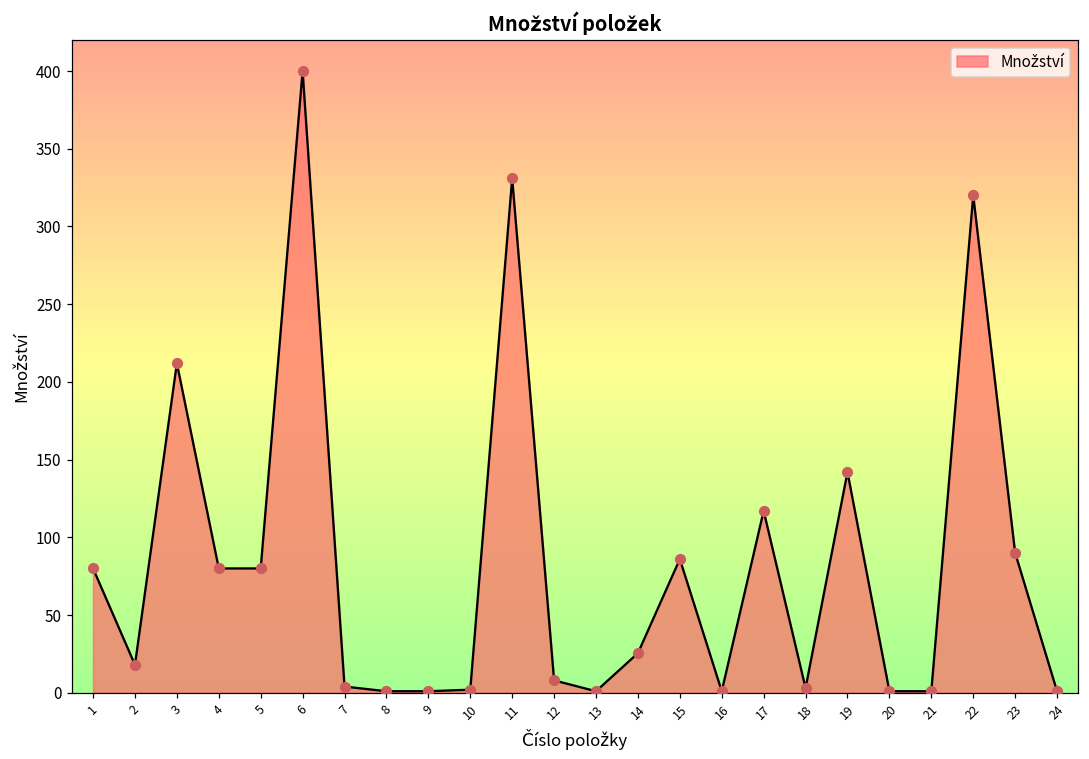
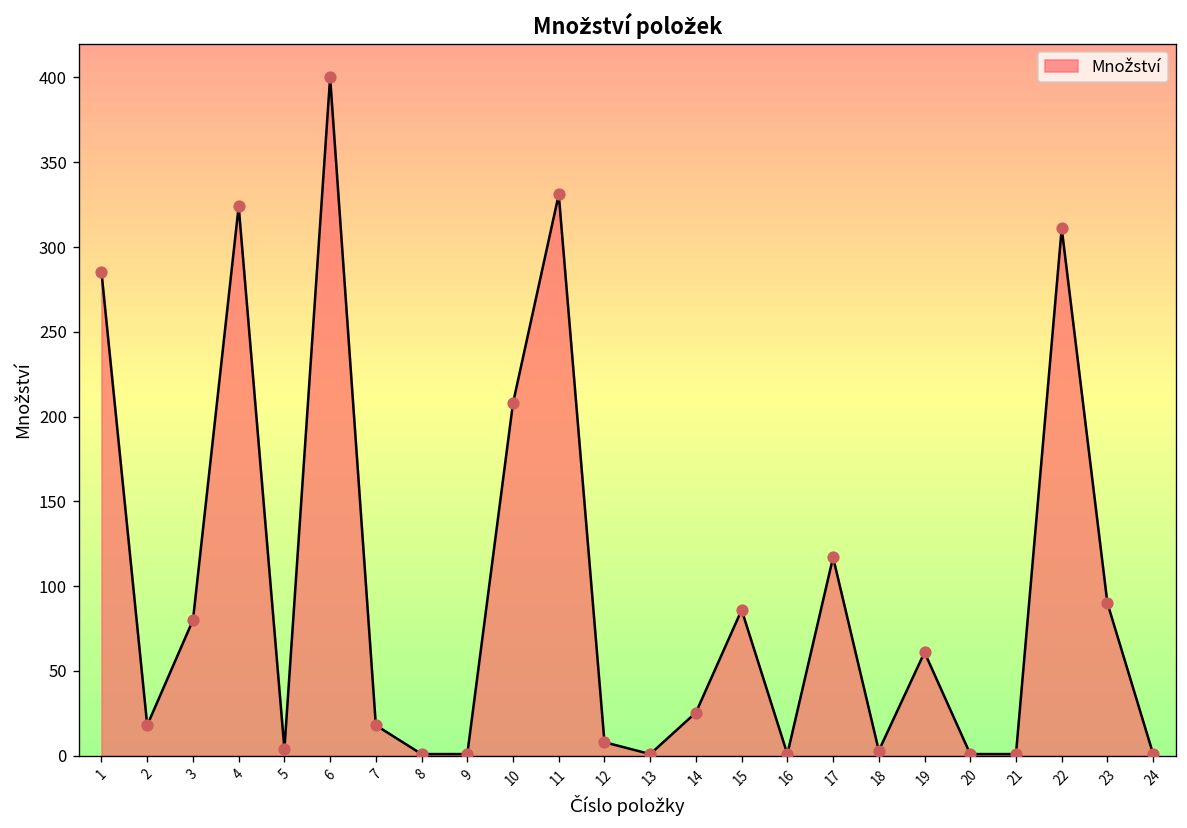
  {
-   "1": 80,
+   "1": 285,
    "2": 18,
-   "3": 212,
-   "4": 80,
-   "5": 80,
+   "3": 80,
+   "4": 324,
+   "5": 4,
    "6": 400,
-   "7": 4,
+   "7": 18,
    "8": 1,
    "9": 1,
-   "10": 2,
+   "10": 208,
    "11": 331,
    "12": 8,
    "13": 1,
    "14": 26,
    "15": 86,
    "16": 1,
    "17": 117,
    "18": 3,
-   "19": 142,
+   "19": 61,
    "20": 1,
    "21": 1,
-   "22": 320,
+   "22": 311,
    "23": 90,
    "24": 1
  }
